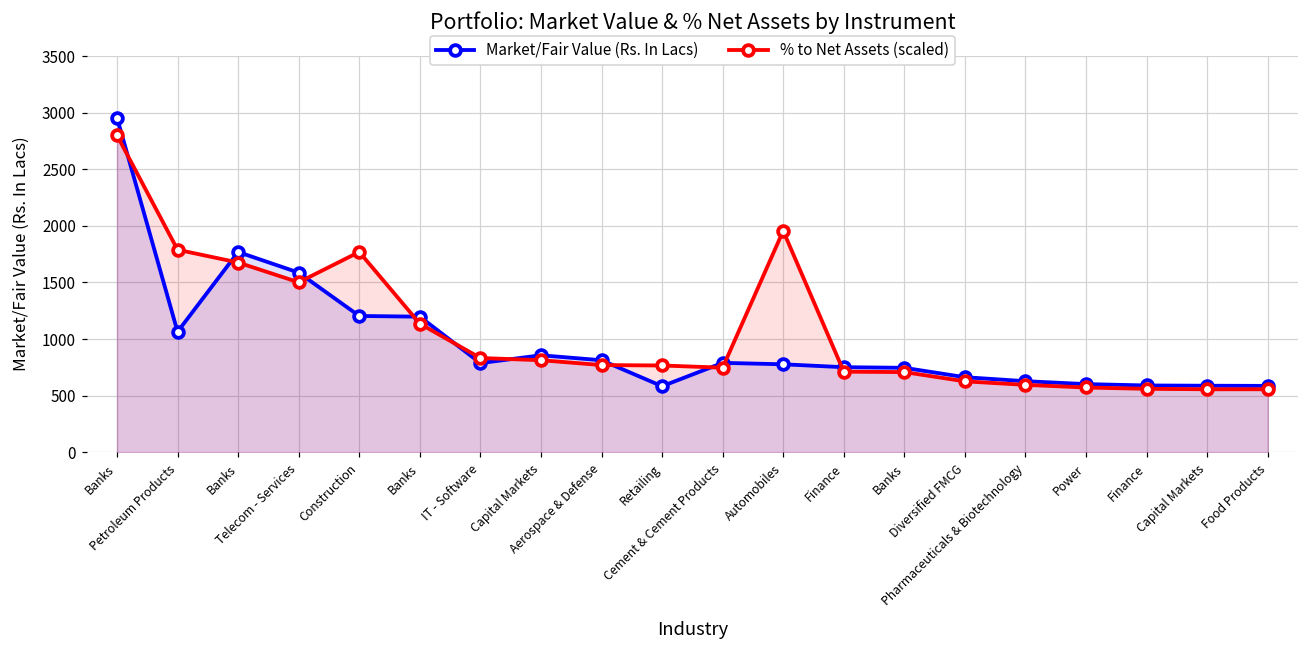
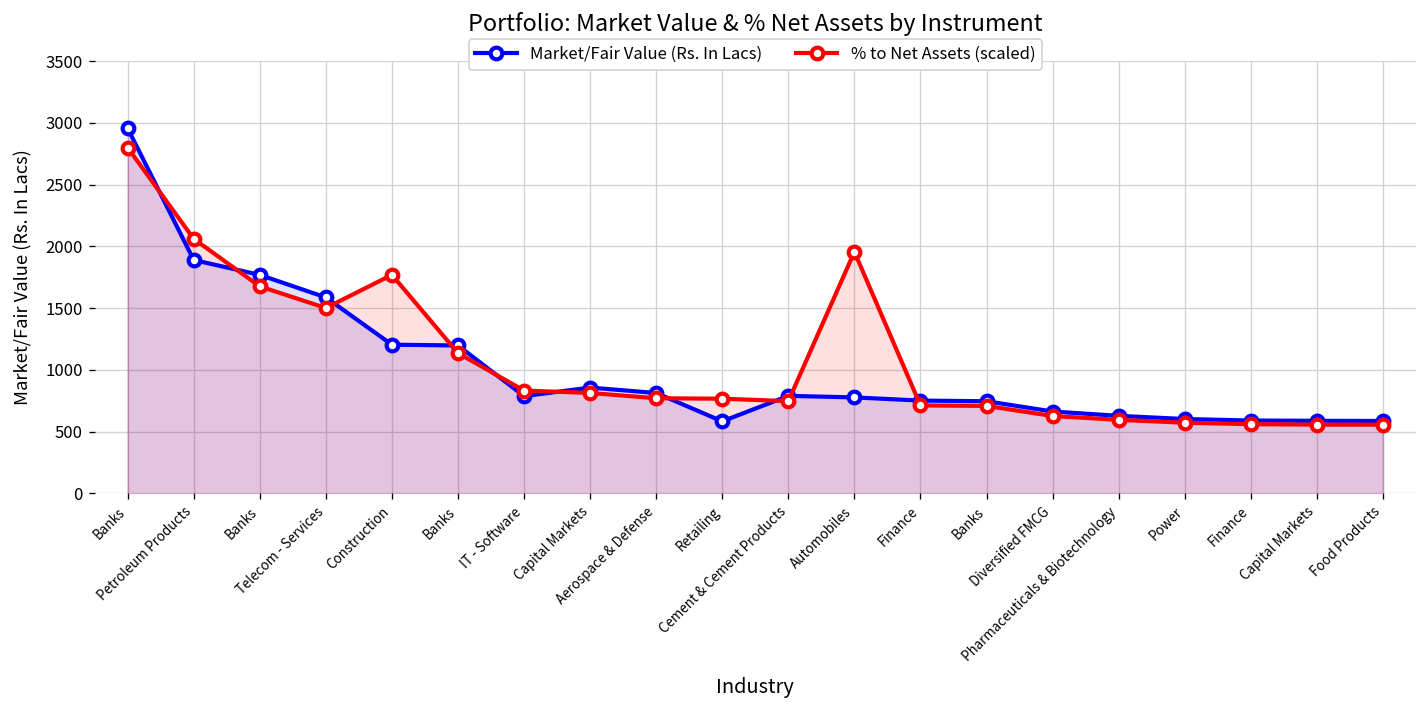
  {
    "Market/Fair Value (Rs. In Lacs)": {
-     "Petroleum Products": 1060,
+     "Petroleum Products": 1890,
      "Telecom - Services": 1590,
      "Construction": 1200,
      "IT - Software": 790,
      "Aerospace & Defense": 810,
      "Retailing": 580,
      "Cement & Cement Products": 790,
      "Automobiles": 780,
      "Diversified FMCG": 660,
      "Pharmaceuticals & Biotechnology": 630,
      "Power": 600,
      "Food Products": 590
    },
    "% to Net Assets (scaled)": {
-     "Petroleum Products": 1790,
+     "Petroleum Products": 2060,
      "Telecom - Services": 1500,
      "Construction": 1770,
      "IT - Software": 830,
      "Aerospace & Defense": 770,
      "Retailing": 770,
      "Cement & Cement Products": 750,
      "Automobiles": 1960,
      "Diversified FMCG": 630,
      "Pharmaceuticals & Biotechnology": 600,
      "Power": 570,
      "Food Products": 560
    }
  }
